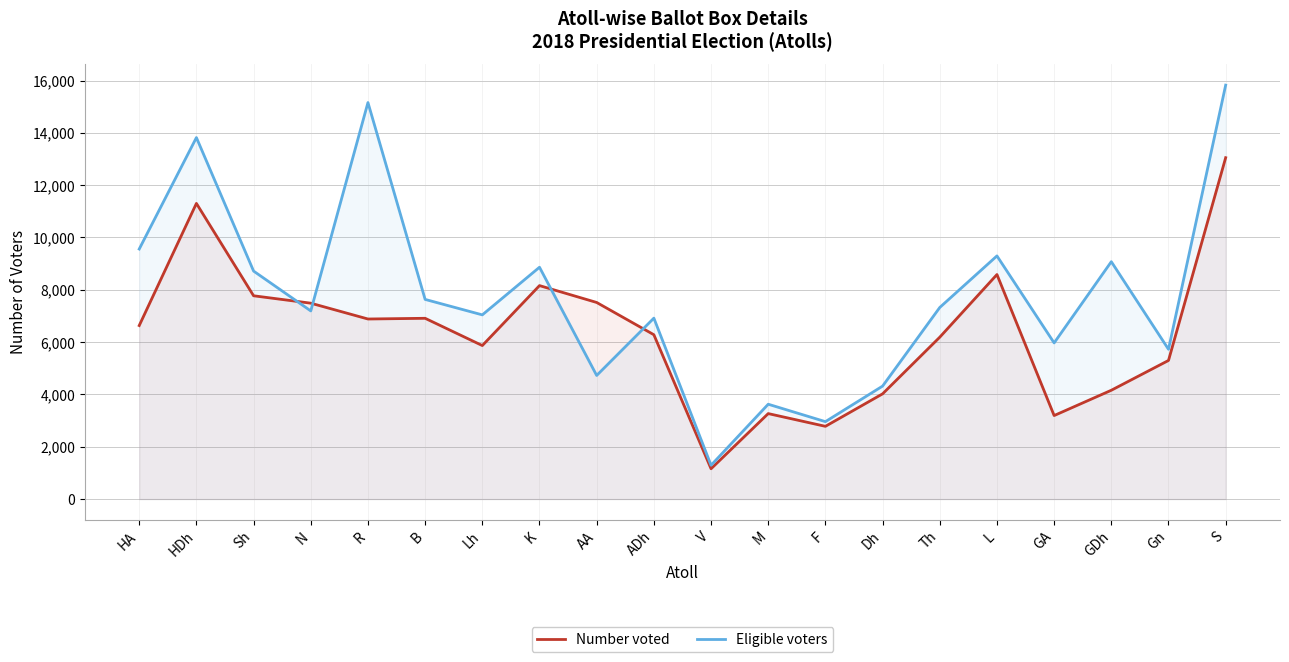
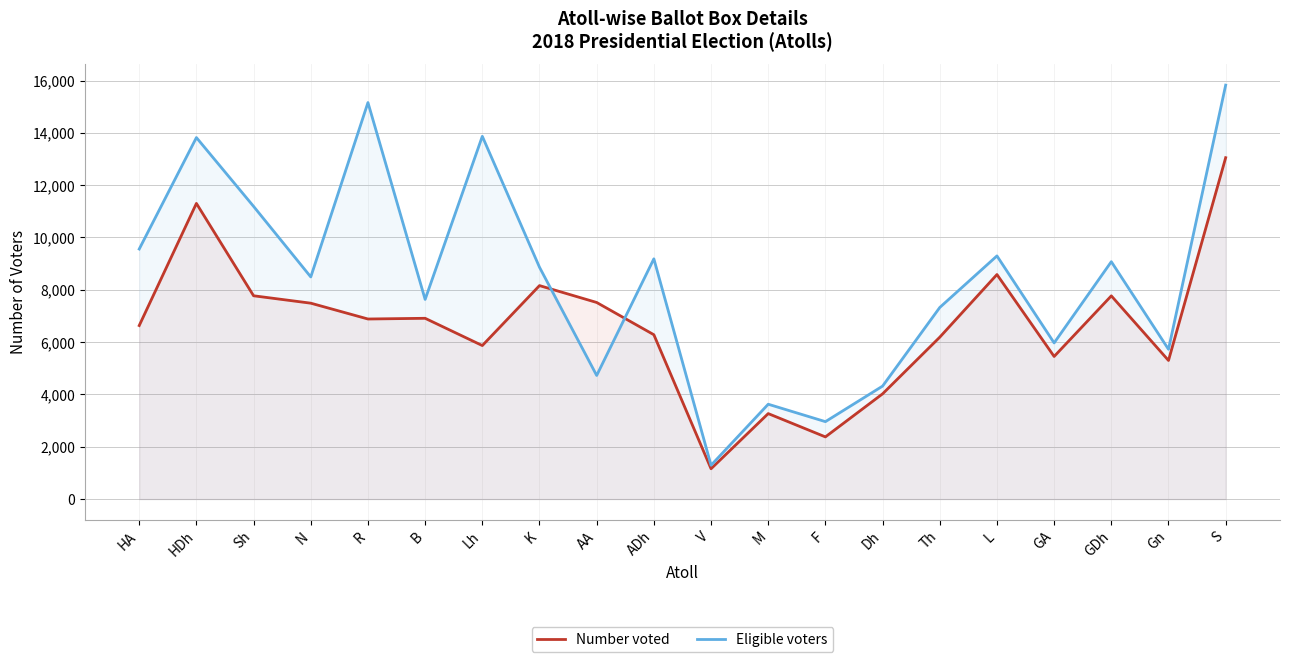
  {
    "Number voted": {
      "HA": "6,600",
      "HDh": "11,300",
      "Sh": "7,800",
      "N": "7,500",
      "R": "6,900",
      "B": "6,900",
      "Lh": "5,900",
      "K": "8,200",
      "AA": "7,500",
      "ADh": "6,300",
      "V": "1,200",
      "M": "3,300",
-     "F": "2,800",
+     "F": "2,400",
      "Dh": "4,000",
      "Th": "6,200",
      "L": "8,600",
-     "GA": "3,200",
-     "GDh": "4,200",
+     "GA": "5,500",
+     "GDh": "7,800",
      "Gn": "5,300",
      "S": "13,100"
    },
    "Eligible voters": {
      "HA": "9,600",
      "HDh": "13,800",
-     "Sh": "8,700",
-     "N": "7,200",
+     "Sh": "11,200",
+     "N": "8,500",
      "R": "15,200",
      "B": "7,600",
-     "Lh": "7,000",
+     "Lh": "13,900",
      "K": "8,900",
      "AA": "4,700",
-     "ADh": "6,900",
+     "ADh": "9,200",
      "V": "1,300",
      "M": "3,600",
      "F": "3,000",
      "Dh": "4,300",
      "Th": "7,300",
      "L": "9,300",
      "GA": "6,000",
      "GDh": "9,100",
      "Gn": "5,700",
      "S": "15,800"
    }
  }
